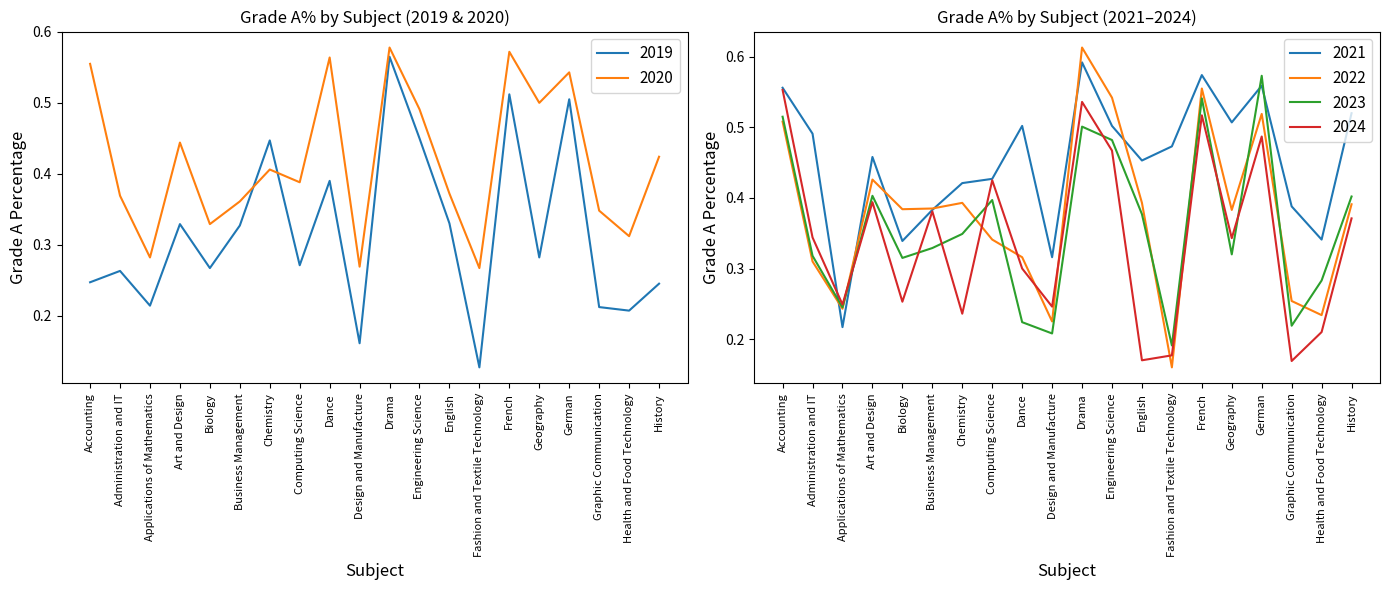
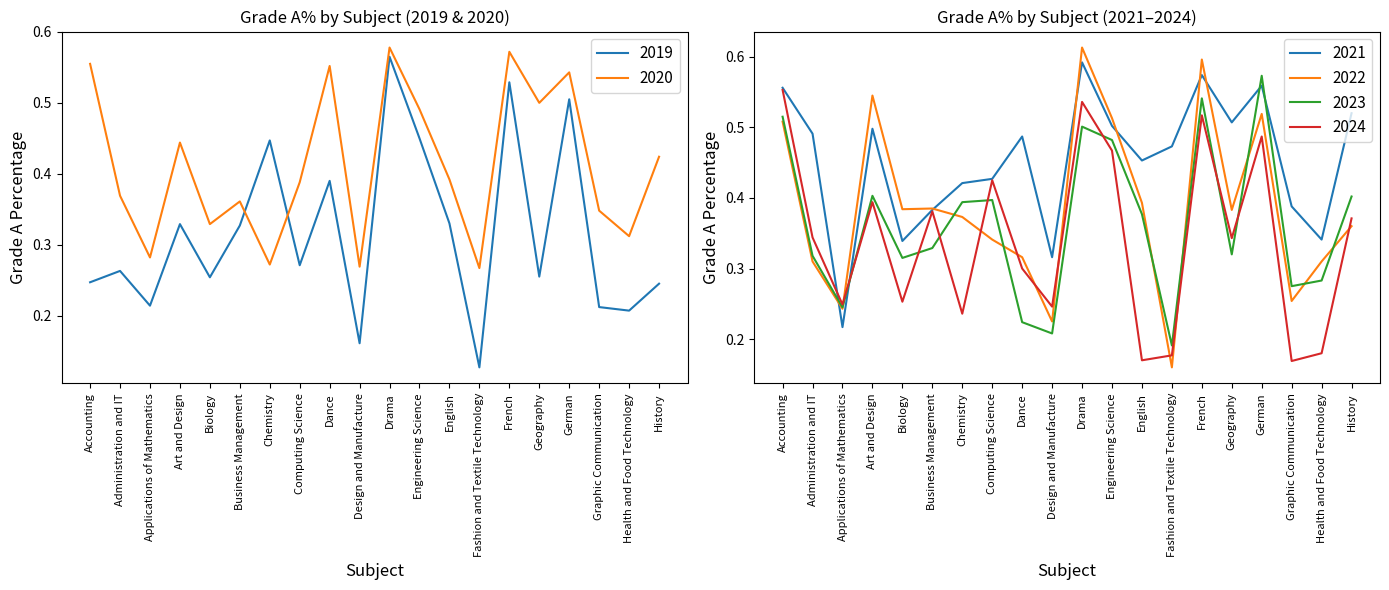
  {
    "Grade A% by Subject (2019 & 2020)": {
      "2019": {
        "Accounting": 0.25,
        "Administration and IT": 0.26,
        "Applications of Mathematics": 0.21,
        "Art and Design": 0.33,
-       "Biology": 0.27,
+       "Biology": 0.25,
        "Business Management": 0.33,
        "Chemistry": 0.45,
        "Computing Science": 0.27,
        "Dance": 0.39,
        "Design and Manufacture": 0.16,
        "Drama": 0.57,
        "Engineering Science": 0.45,
        "English": 0.33,
        "Fashion and Textile Technology": 0.13,
-       "French": 0.51,
-       "Geography": 0.28,
+       "French": 0.53,
+       "Geography": 0.26,
        "German": 0.51,
        "Graphic Communication": 0.21,
        "Health and Food Technology": 0.21,
        "History": 0.25
      },
      "2020": {
        "Accounting": 0.56,
        "Administration and IT": 0.37,
        "Applications of Mathematics": 0.28,
        "Art and Design": 0.44,
        "Biology": 0.33,
        "Business Management": 0.36,
-       "Chemistry": 0.41,
+       "Chemistry": 0.27,
        "Computing Science": 0.39,
-       "Dance": 0.56,
+       "Dance": 0.55,
        "Design and Manufacture": 0.27,
        "Drama": 0.58,
        "Engineering Science": 0.49,
-       "English": 0.37,
+       "English": 0.39,
        "Fashion and Textile Technology": 0.27,
        "French": 0.57,
        "Geography": 0.50,
        "German": 0.54,
        "Graphic Communication": 0.35,
        "Health and Food Technology": 0.31,
        "History": 0.42
      }
    },
    "Grade A% by Subject (2021–2024)": {
      "2021": {
        "Administration and IT": 0.49,
        "Applications of Mathematics": 0.22,
-       "Art and Design": 0.46,
+       "Art and Design": 0.50,
        "Biology": 0.34,
        "Chemistry": 0.42,
-       "Dance": 0.50,
+       "Dance": 0.49,
        "Design and Manufacture": 0.32,
        "Drama": 0.59,
        "Engineering Science": 0.50,
        "English": 0.45,
        "Fashion and Textile Technology": 0.47,
        "French": 0.57,
        "Geography": 0.51,
        "German": 0.56,
        "Graphic Communication": 0.39,
        "Health and Food Technology": 0.34
      },
      "2022": {
        "Accounting": 0.51,
        "Administration and IT": 0.31,
-       "Art and Design": 0.43,
+       "Art and Design": 0.55,
        "Biology": 0.38,
-       "Chemistry": 0.39,
+       "Chemistry": 0.37,
        "Computing Science": 0.34,
        "Dance": 0.32,
        "Design and Manufacture": 0.23,
        "Drama": 0.61,
-       "Engineering Science": 0.54,
+       "Engineering Science": 0.51,
        "English": 0.39,
        "Fashion and Textile Technology": 0.16,
-       "French": 0.56,
+       "French": 0.60,
        "Geography": 0.38,
        "German": 0.52,
        "Graphic Communication": 0.25,
-       "Health and Food Technology": 0.23,
-       "History": 0.39
+       "Health and Food Technology": 0.31,
+       "History": 0.36
      },
      "2023": {
        "Accounting": 0.52,
        "Administration and IT": 0.32,
        "Art and Design": 0.40,
        "Biology": 0.32,
        "Business Management": 0.33,
-       "Chemistry": 0.35,
+       "Chemistry": 0.39,
        "Computing Science": 0.40,
        "Dance": 0.22,
        "Design and Manufacture": 0.21,
        "Drama": 0.50,
        "Engineering Science": 0.48,
        "English": 0.38,
        "Fashion and Textile Technology": 0.19,
        "French": 0.54,
        "Geography": 0.32,
        "German": 0.57,
-       "Graphic Communication": 0.22,
+       "Graphic Communication": 0.28,
        "Health and Food Technology": 0.28,
        "History": 0.40
      },
      "2024": {
        "Administration and IT": 0.34,
        "Applications of Mathematics": 0.25,
        "Art and Design": 0.39,
        "Biology": 0.25,
        "Chemistry": 0.24,
        "Dance": 0.30,
        "Design and Manufacture": 0.25,
        "Drama": 0.54,
        "Engineering Science": 0.47,
        "English": 0.17,
        "Fashion and Textile Technology": 0.18,
        "French": 0.52,
        "Geography": 0.34,
        "German": 0.49,
        "Graphic Communication": 0.17,
-       "Health and Food Technology": 0.21,
+       "Health and Food Technology": 0.18,
        "History": 0.37
      }
    }
  }
